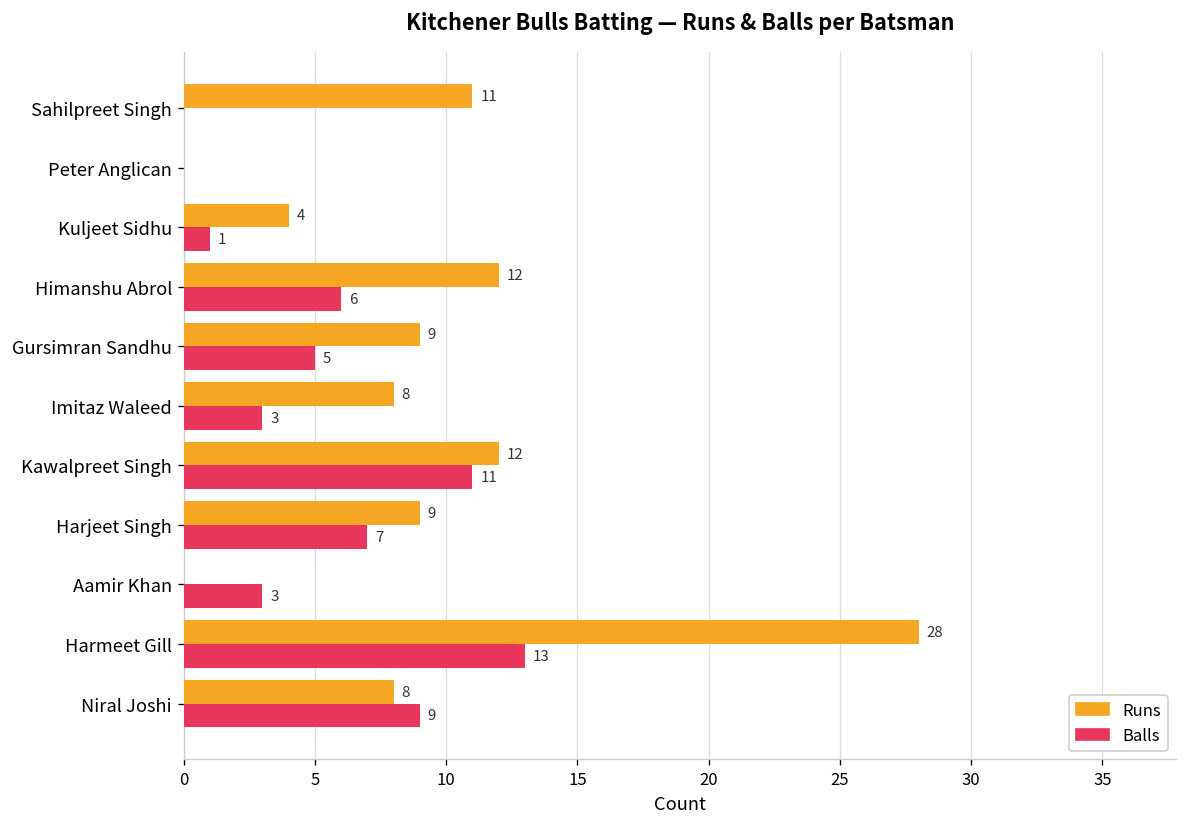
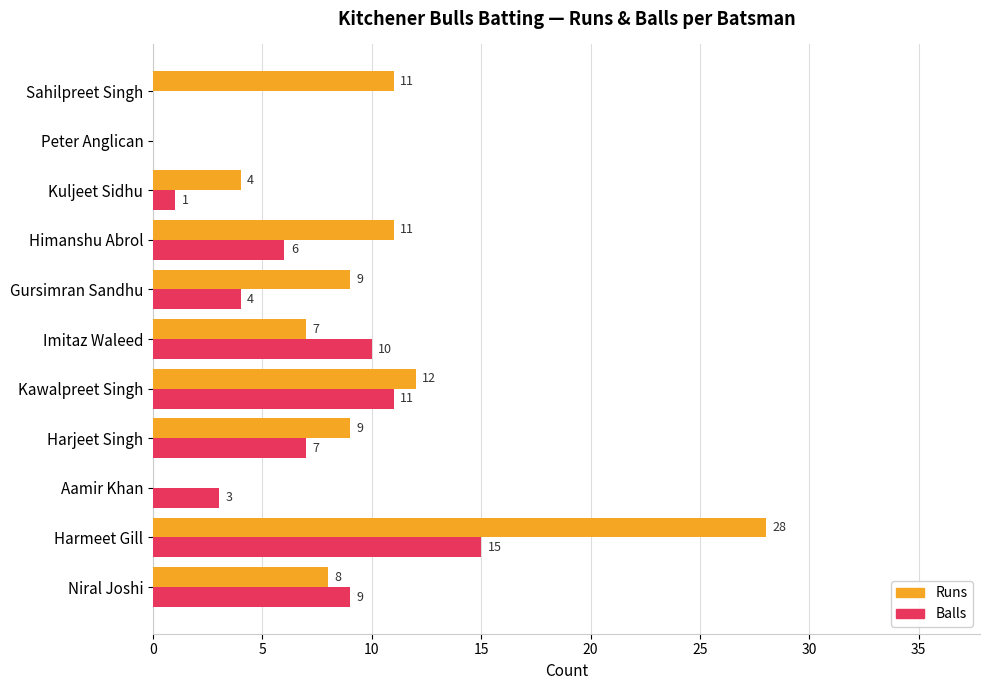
  {
    "Runs": {
      "Sahilpreet Singh": 11,
      "Kuljeet Sidhu": 4,
-     "Himanshu Abrol": 12,
+     "Himanshu Abrol": 11,
      "Gursimran Sandhu": 9,
-     "Imitaz Waleed": 8,
+     "Imitaz Waleed": 7,
      "Kawalpreet Singh": 12,
      "Harjeet Singh": 9,
      "Harmeet Gill": 28,
      "Niral Joshi": 8
    },
    "Balls": {
      "Kuljeet Sidhu": 1,
      "Himanshu Abrol": 6,
-     "Gursimran Sandhu": 5,
-     "Imitaz Waleed": 3,
+     "Gursimran Sandhu": 4,
+     "Imitaz Waleed": 10,
      "Kawalpreet Singh": 11,
      "Harjeet Singh": 7,
      "Aamir Khan": 3,
-     "Harmeet Gill": 13,
+     "Harmeet Gill": 15,
      "Niral Joshi": 9
    }
  }
